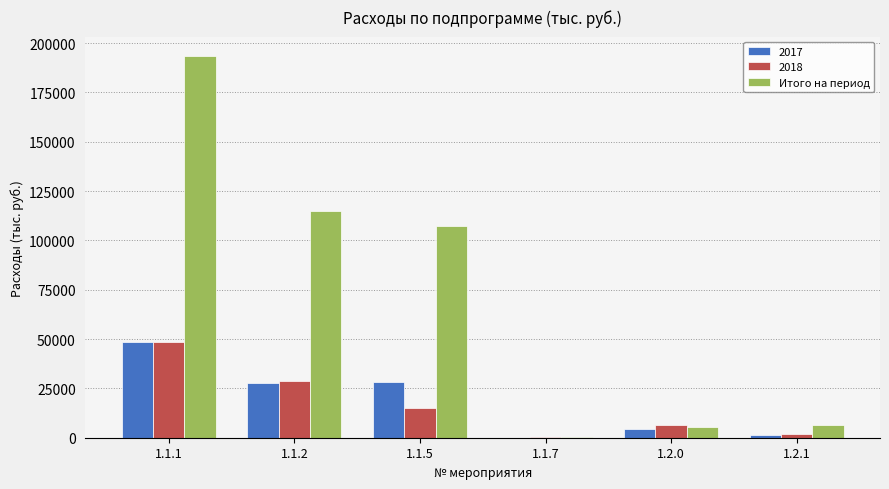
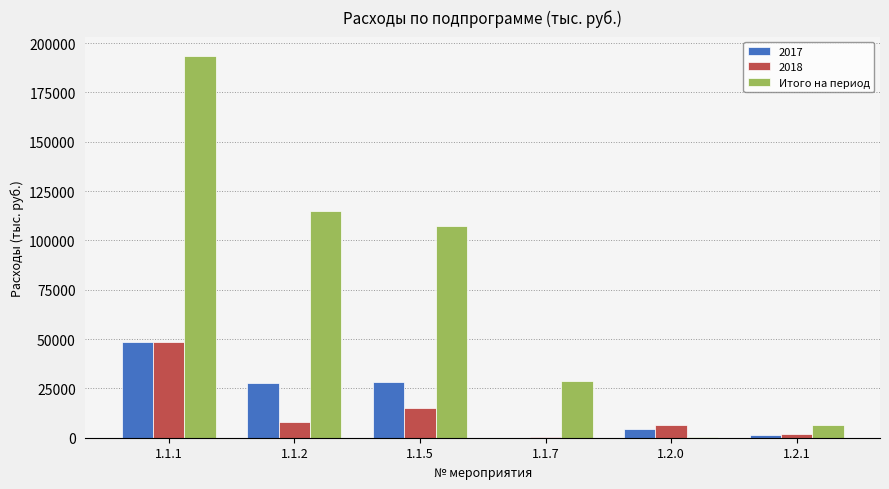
  {
    "2017": {
      "1.1.1": 48000,
      "1.1.2": 28000,
      "1.1.5": 28000,
      "1.2.0": 5000,
      "1.2.1": 2000
    },
    "2018": {
      "1.1.1": 48000,
-     "1.1.2": 29000,
+     "1.1.2": 8000,
      "1.1.5": 15000,
      "1.2.0": 6000,
      "1.2.1": 2000
    },
    "Итого на период": {
      "1.1.1": 194000,
      "1.1.2": 115000,
      "1.1.5": 107000,
-     "1.1.7": 0,
-     "1.2.0": 5000,
+     "1.1.7": 29000,
+     "1.2.0": 0,
      "1.2.1": 6000
    }
  }
